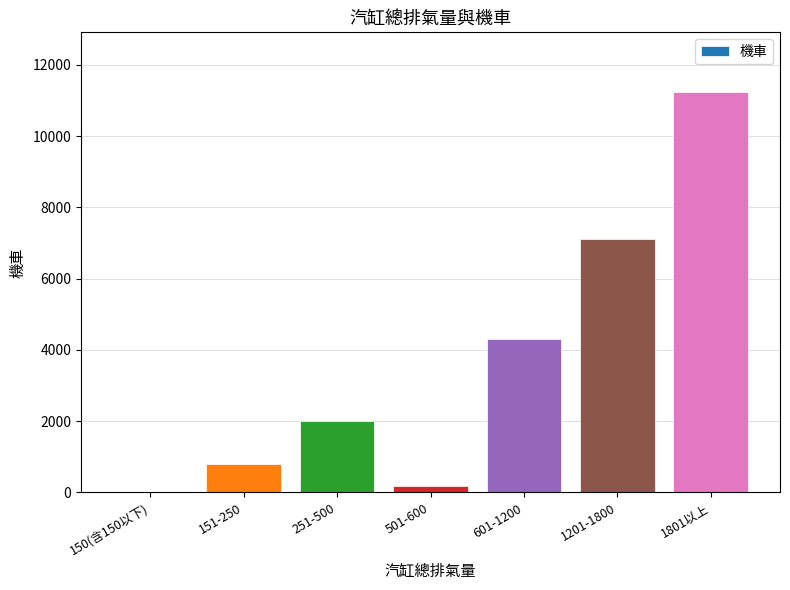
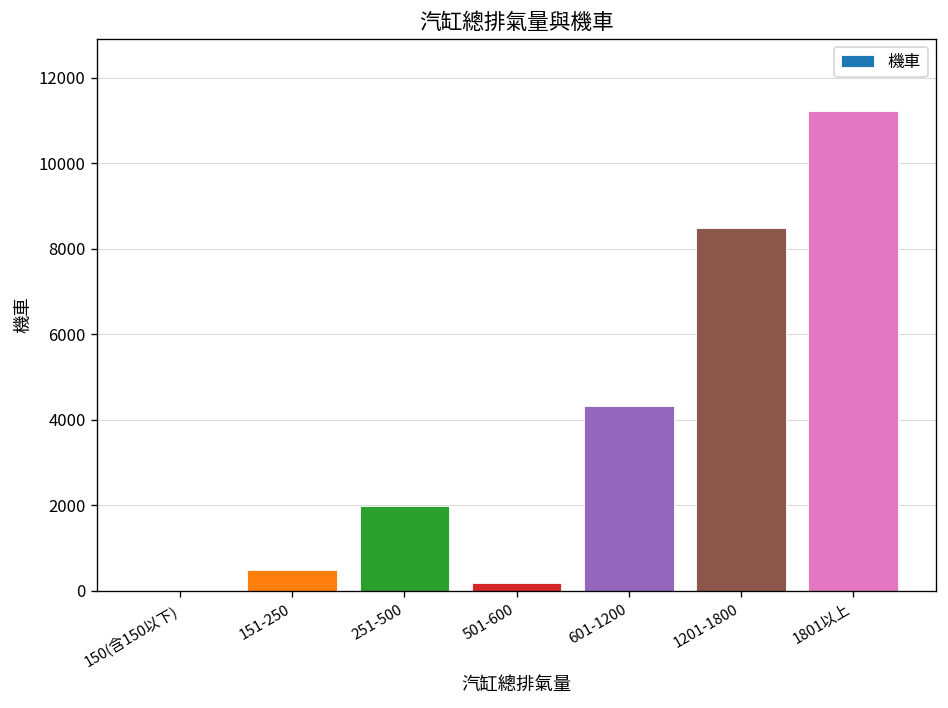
  {
    "150(含150以下)": 0,
-   "151-250": 800,
+   "151-250": 500,
    "251-500": 2000,
    "501-600": 200,
    "601-1200": 4300,
-   "1201-1800": 7100,
+   "1201-1800": 8500,
    "1801以上": 11200
  }
